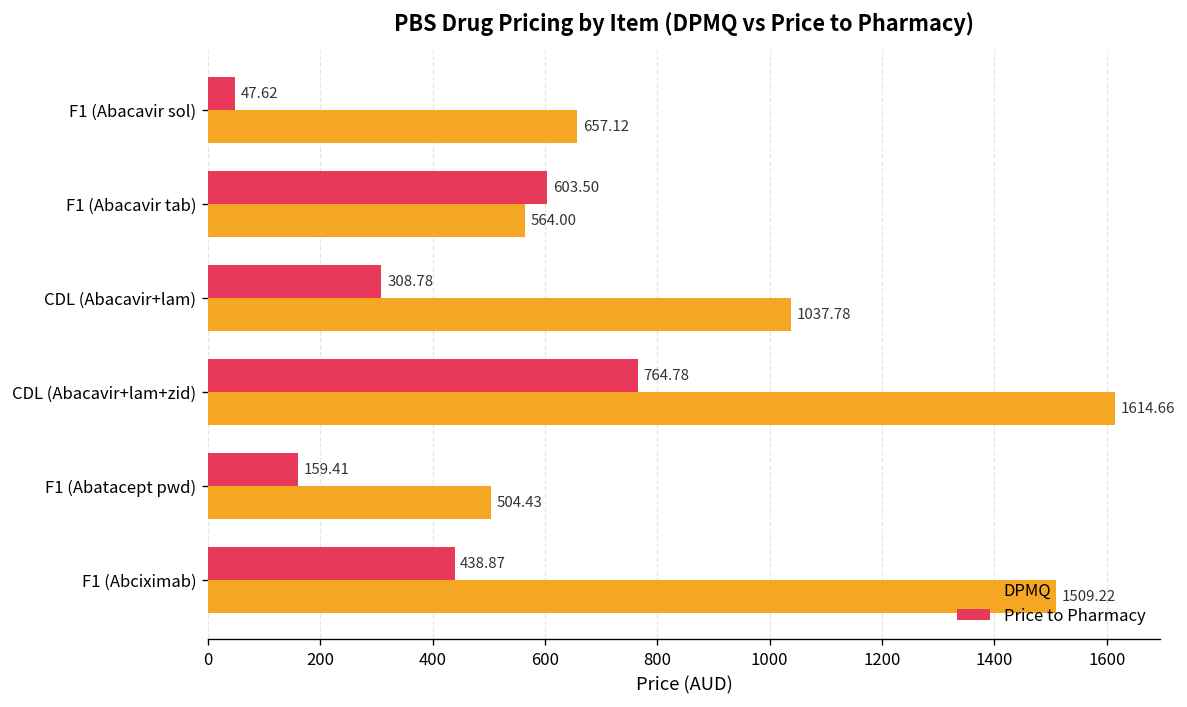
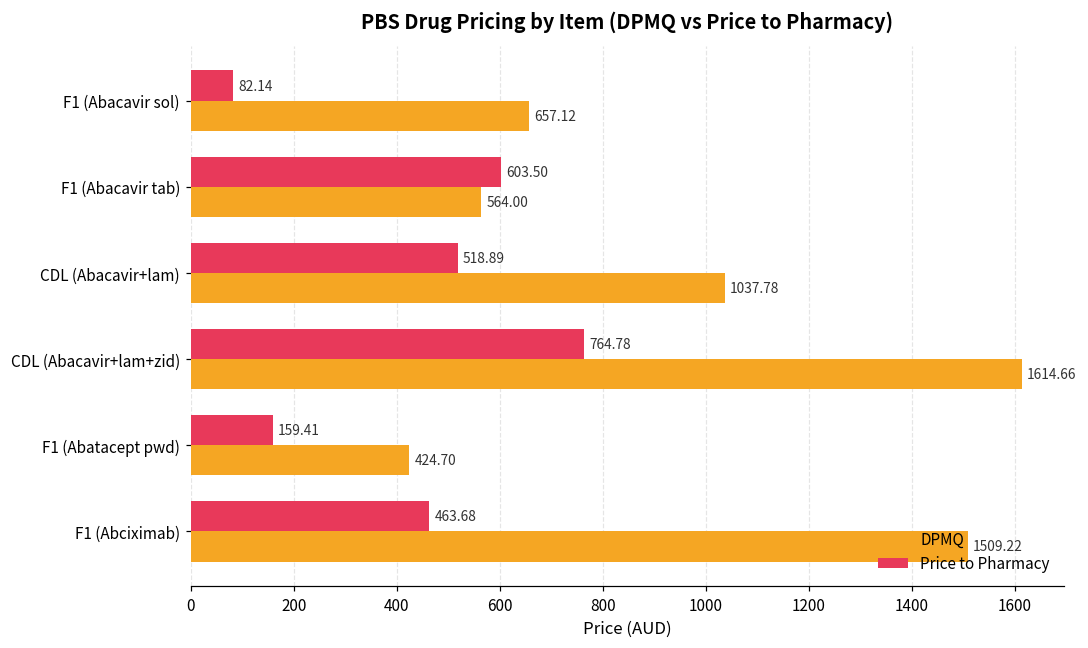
  {
    "DPMQ": {
      "F1 (Abacavir sol)": 657.12,
      "F1 (Abacavir tab)": 564.00,
      "CDL (Abacavir+lam)": 1037.78,
      "CDL (Abacavir+lam+zid)": 1614.66,
-     "F1 (Abatacept pwd)": 504.43,
+     "F1 (Abatacept pwd)": 424.70,
      "F1 (Abciximab)": 1509.22
    },
    "Price to Pharmacy": {
-     "F1 (Abacavir sol)": 47.62,
+     "F1 (Abacavir sol)": 82.14,
      "F1 (Abacavir tab)": 603.50,
-     "CDL (Abacavir+lam)": 308.78,
+     "CDL (Abacavir+lam)": 518.89,
      "CDL (Abacavir+lam+zid)": 764.78,
      "F1 (Abatacept pwd)": 159.41,
-     "F1 (Abciximab)": 438.87
+     "F1 (Abciximab)": 463.68
    }
  }
